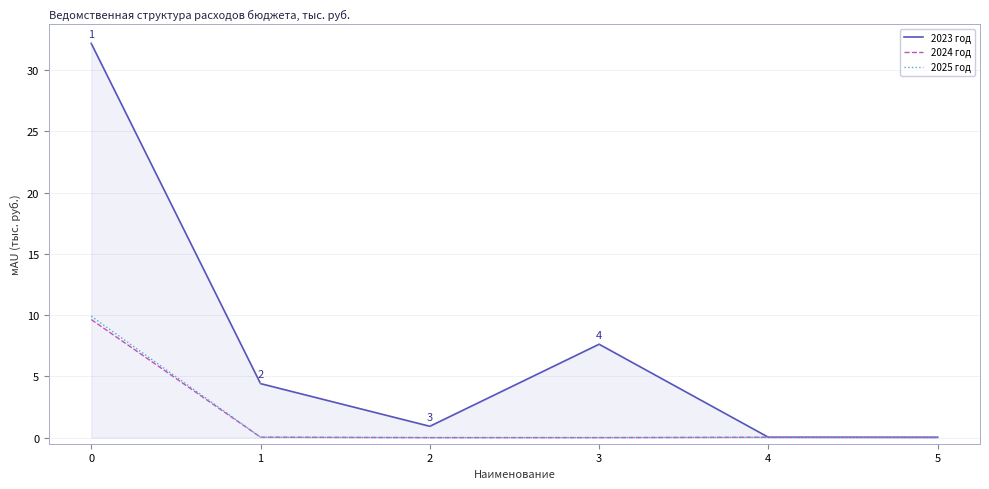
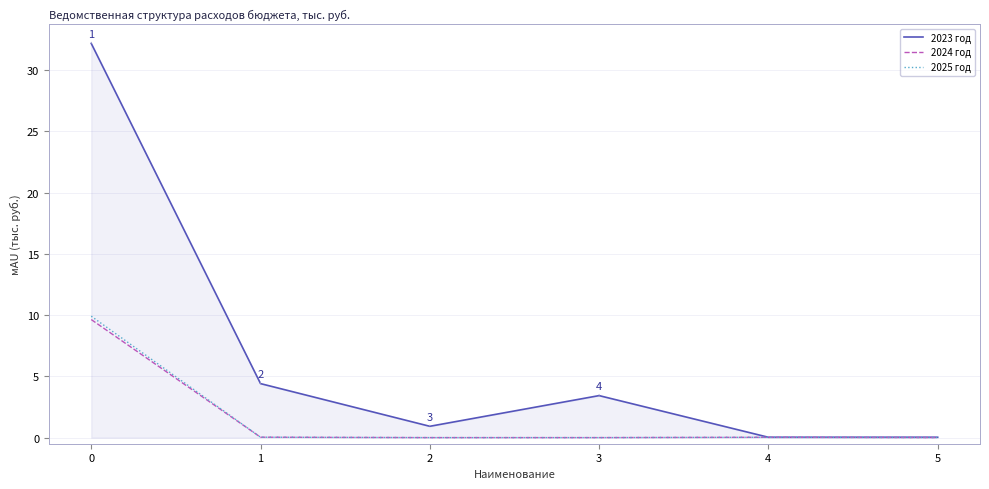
  {
    "2023 год": {
-     "3": 7.6
+     "3": 3.4
    },
    "2024 год": {
      "0": 9.6
    },
    "2025 год": {
      "0": 9.9
    }
  }
